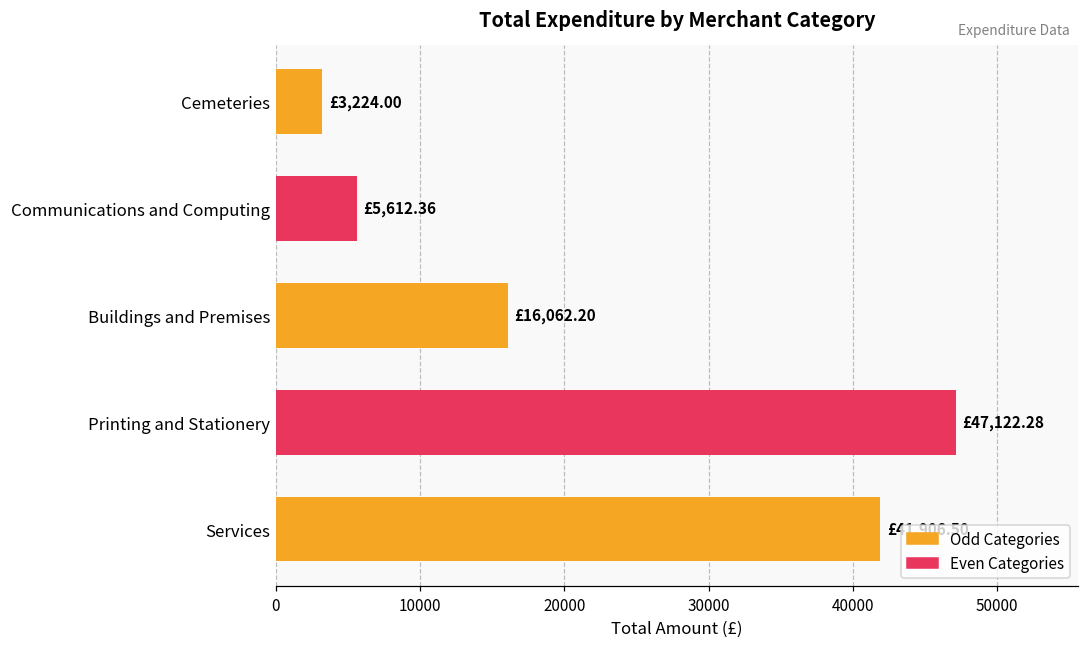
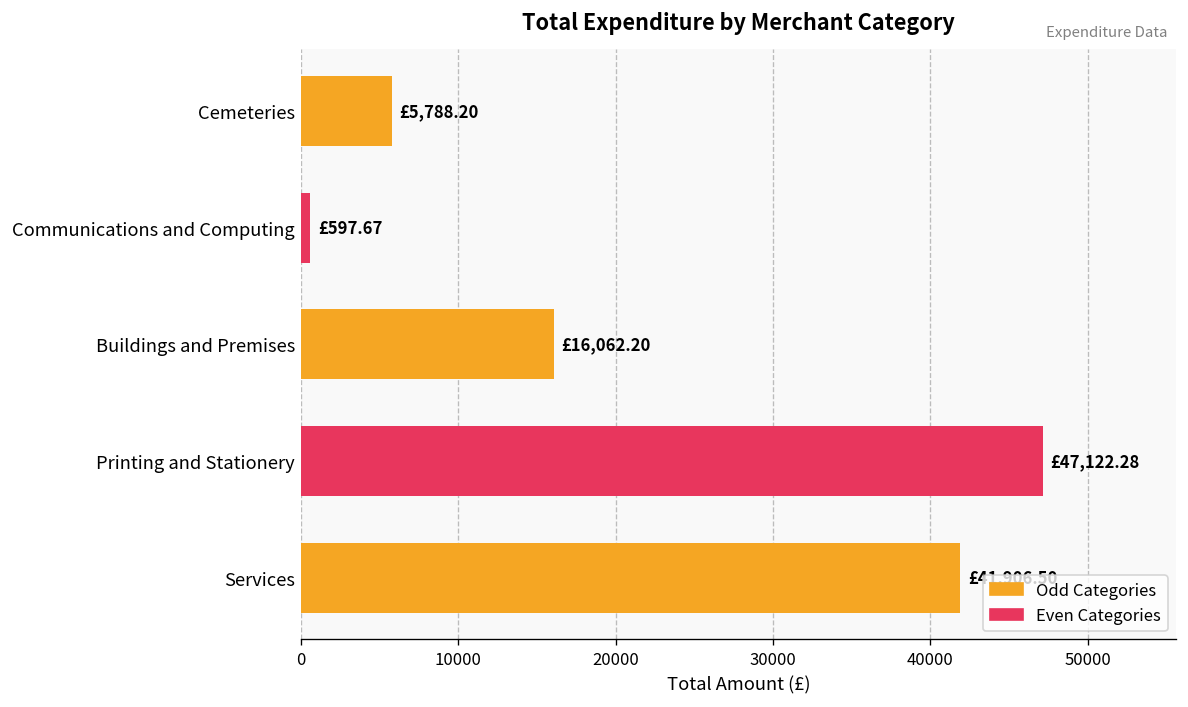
  {
-   "Cemeteries": "£3,224.00",
-   "Communications and Computing": "£5,612.36",
+   "Cemeteries": "£5,788.20",
+   "Communications and Computing": "£597.67",
    "Buildings and Premises": "£16,062.20",
    "Printing and Stationery": "£47,122.28"
  }
